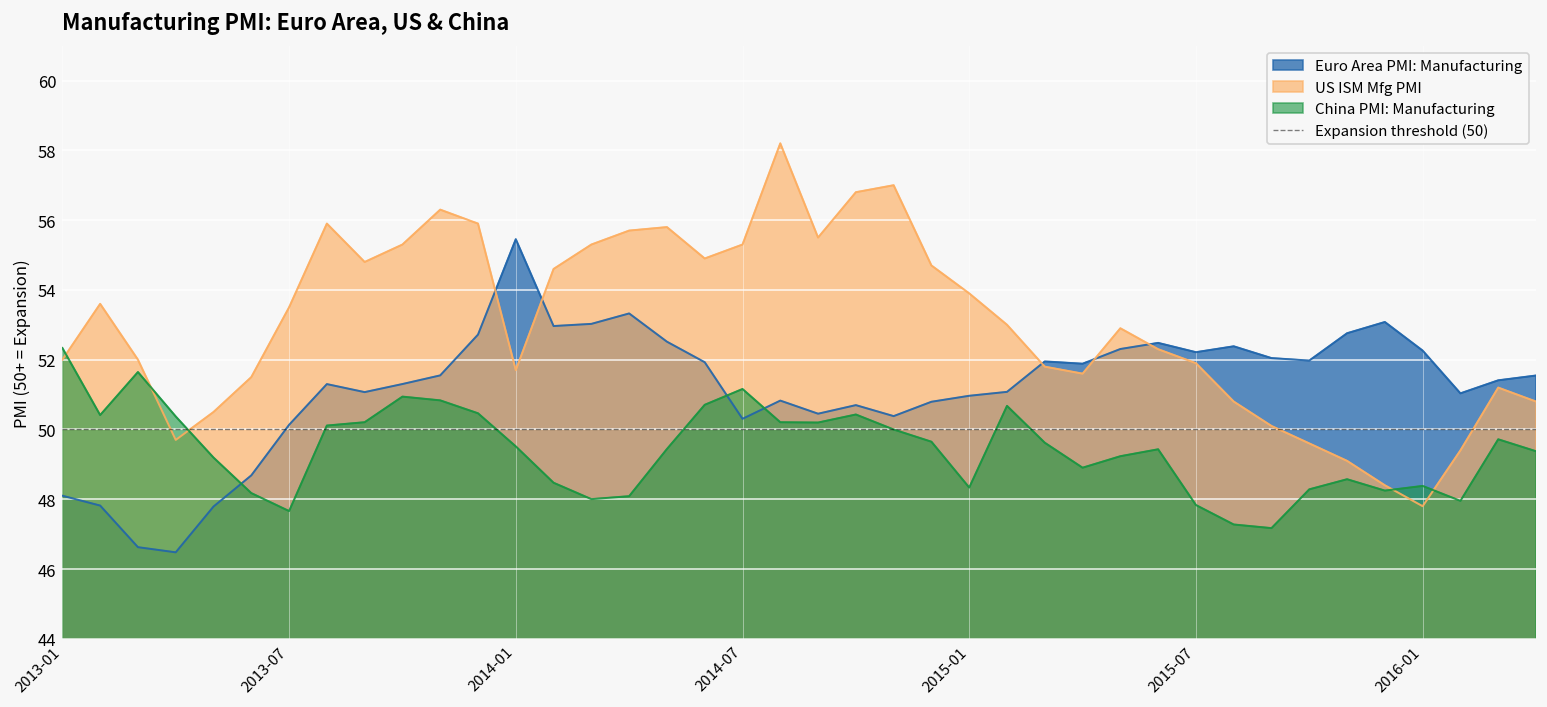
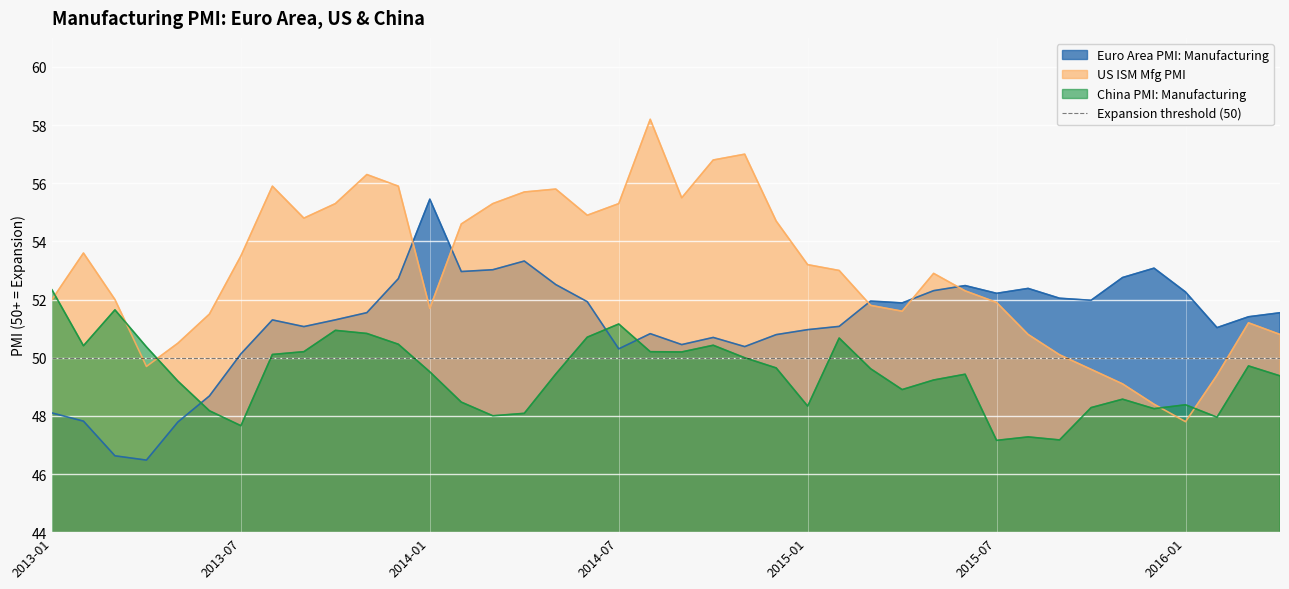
  {
    "Euro Area PMI: Manufacturing": {
      "2013-01": 48.1,
      "2013-07": 50.1,
      "2014-01": 55.5,
      "2014-07": 50.3,
      "2015-01": 51.0,
      "2015-07": 52.2,
      "2016-01": 52.3
    },
    "US ISM Mfg PMI": {
      "2013-01": 52.0,
      "2013-07": 53.5,
      "2014-01": 51.7,
      "2014-07": 55.3,
-     "2015-01": 53.9,
+     "2015-01": 53.2,
      "2015-07": 51.9,
      "2016-01": 47.8
    },
    "China PMI: Manufacturing": {
      "2013-01": 52.3,
      "2013-07": 47.7,
      "2014-01": 49.5,
      "2014-07": 51.2,
      "2015-01": 48.3,
-     "2015-07": 47.8,
+     "2015-07": 47.2,
      "2016-01": 48.4
    }
  }
